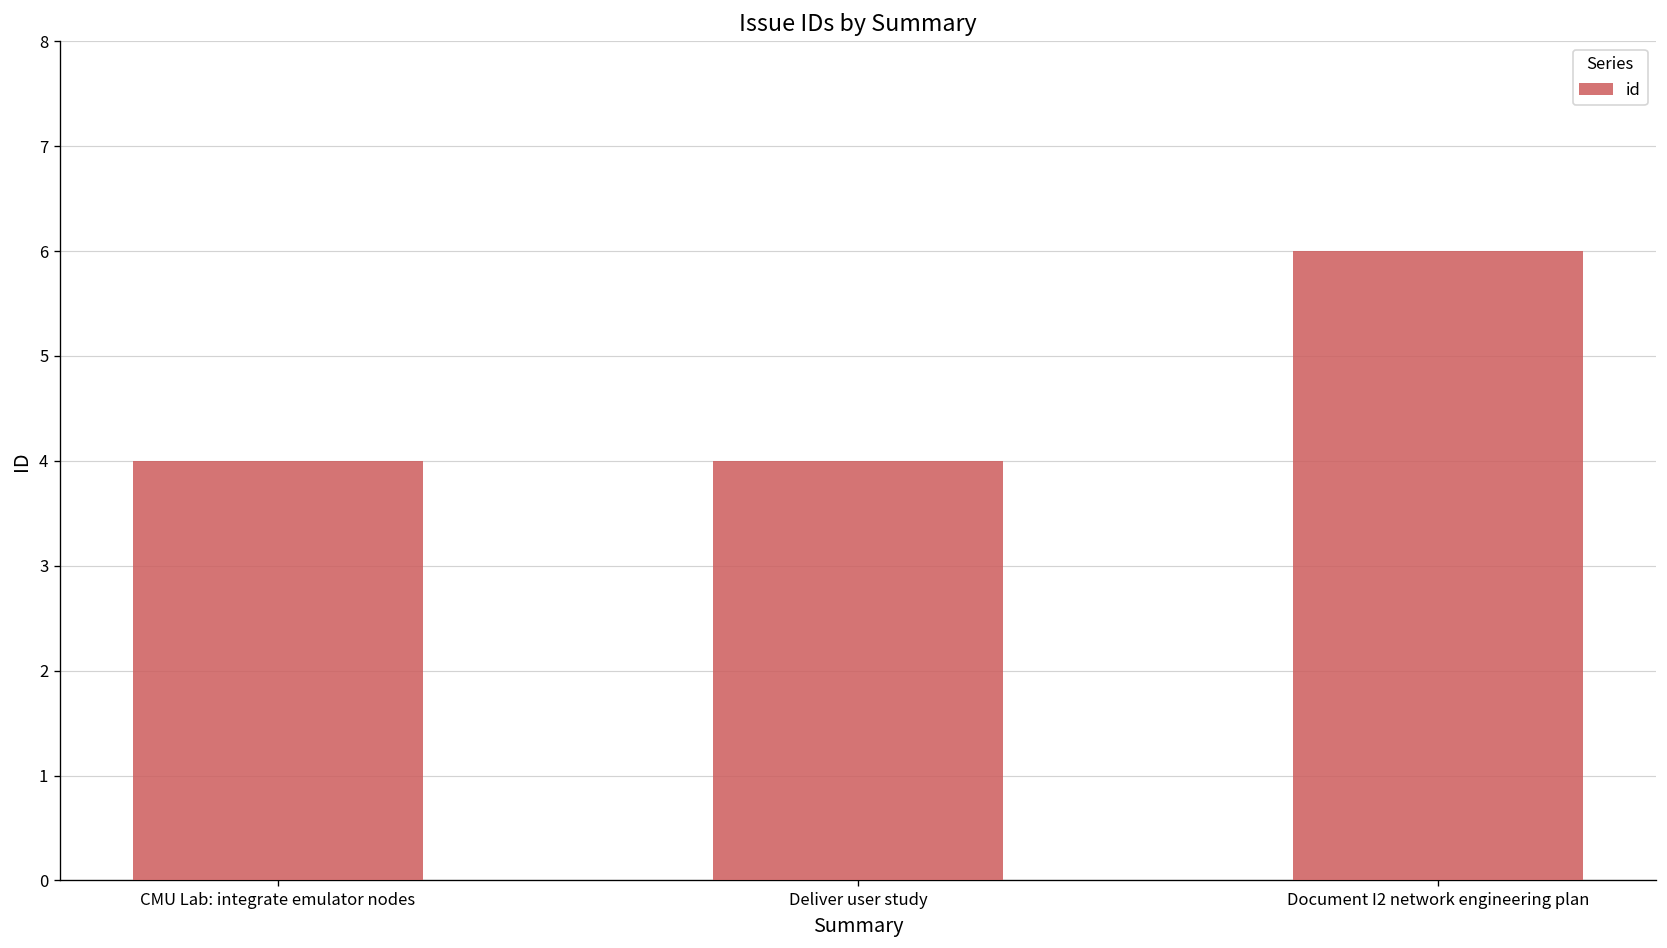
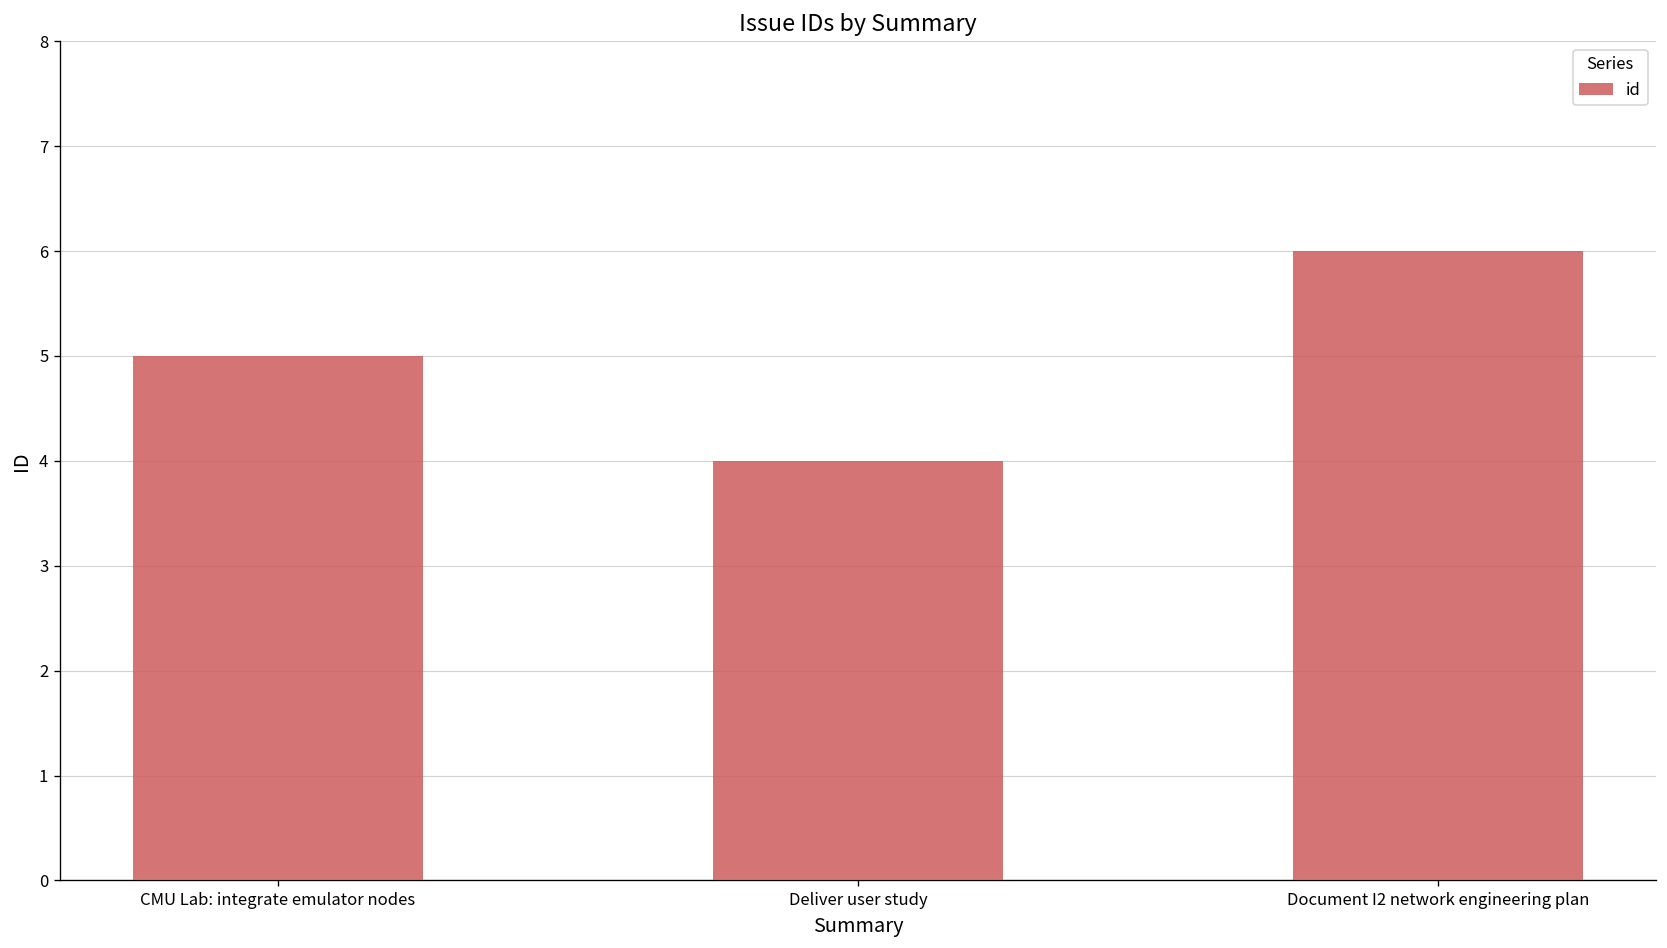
  {
-   "CMU Lab: integrate emulator nodes": 4,
+   "CMU Lab: integrate emulator nodes": 5,
    "Deliver user study": 4,
    "Document I2 network engineering plan": 6
  }
